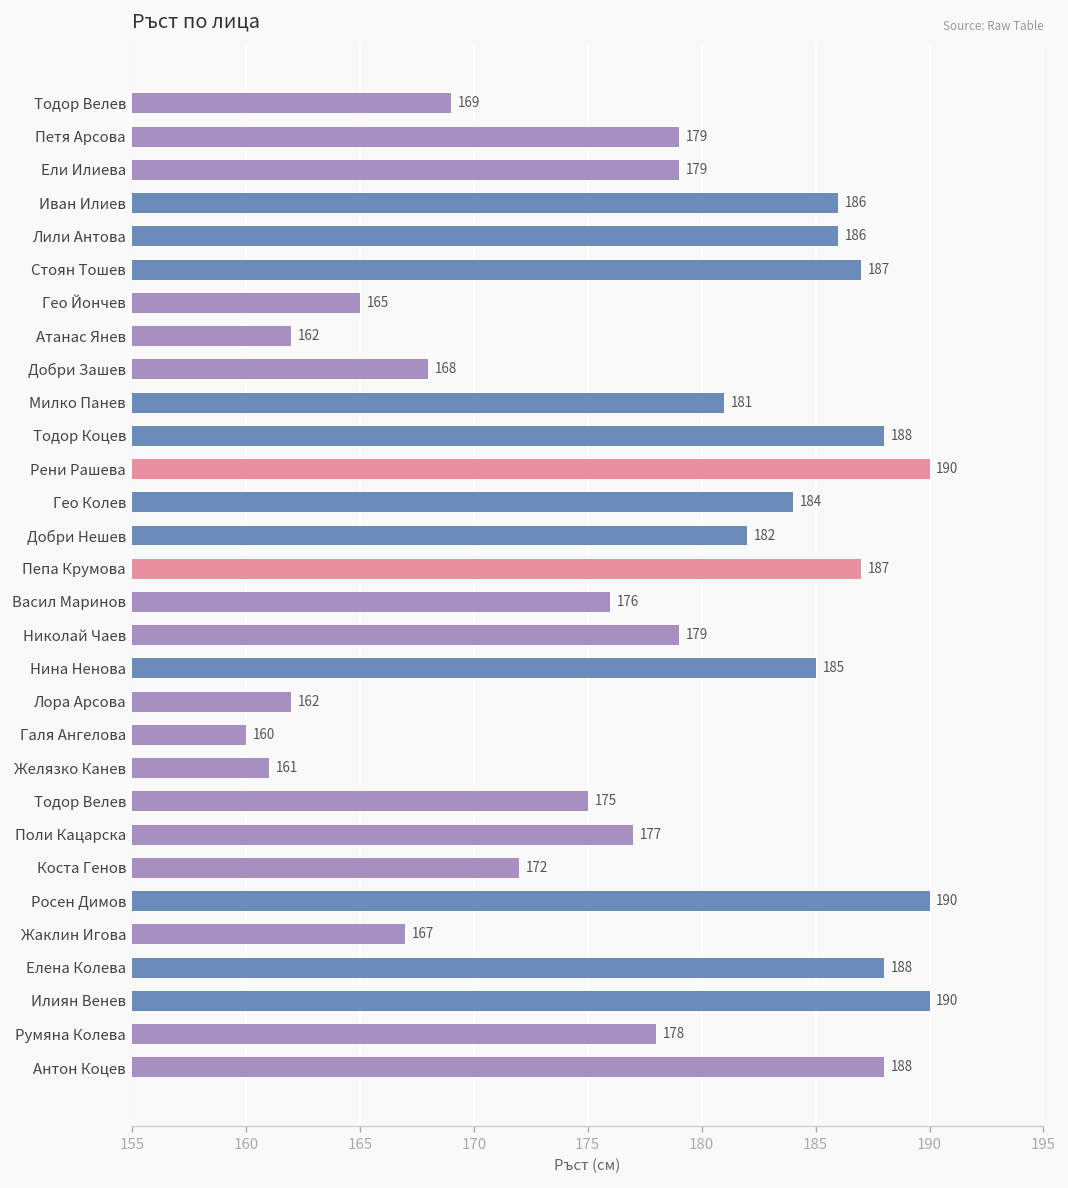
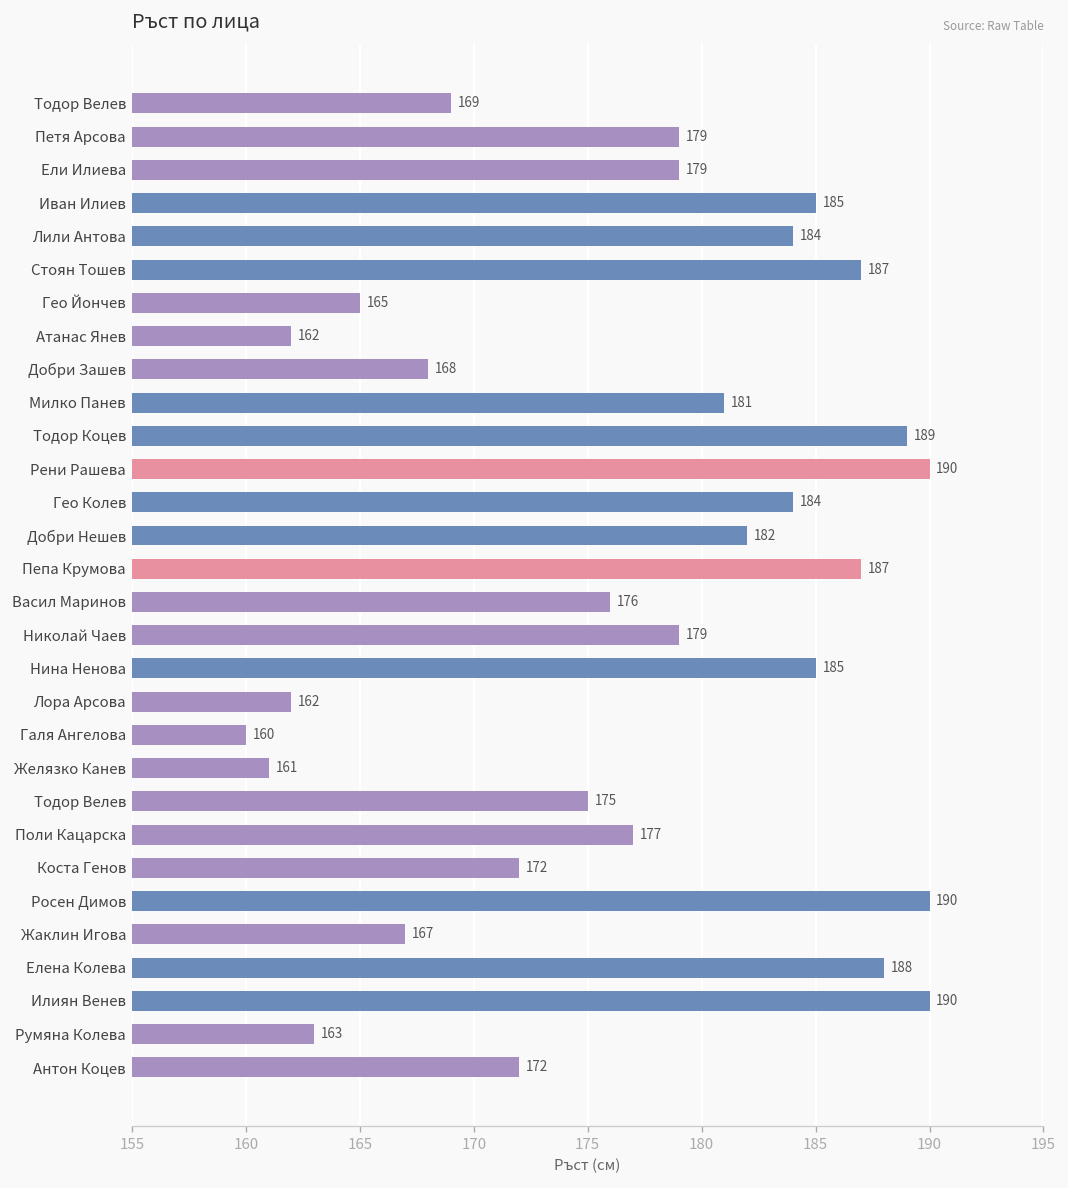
  {
    "Петя Арсова": 179,
    "Ели Илиева": 179,
-   "Иван Илиев": 186,
-   "Лили Антова": 186,
+   "Иван Илиев": 185,
+   "Лили Антова": 184,
    "Стоян Тошев": 187,
    "Гео Йончев": 165,
    "Атанас Янев": 162,
    "Добри Зашев": 168,
    "Милко Панев": 181,
-   "Тодор Коцев": 188,
+   "Тодор Коцев": 189,
    "Рени Рашева": 190,
    "Гео Колев": 184,
    "Добри Нешев": 182,
    "Пепа Крумова": 187,
    "Васил Маринов": 176,
    "Николай Чаев": 179,
    "Нина Ненова": 185,
    "Лора Арсова": 162,
    "Галя Ангелова": 160,
    "Желязко Канев": 161,
    "Поли Кацарска": 177,
    "Коста Генов": 172,
    "Росен Димов": 190,
    "Жаклин Игова": 167,
    "Елена Колева": 188,
    "Илиян Венев": 190,
-   "Румяна Колева": 178,
-   "Антон Коцев": 188
+   "Румяна Колева": 163,
+   "Антон Коцев": 172
  }
